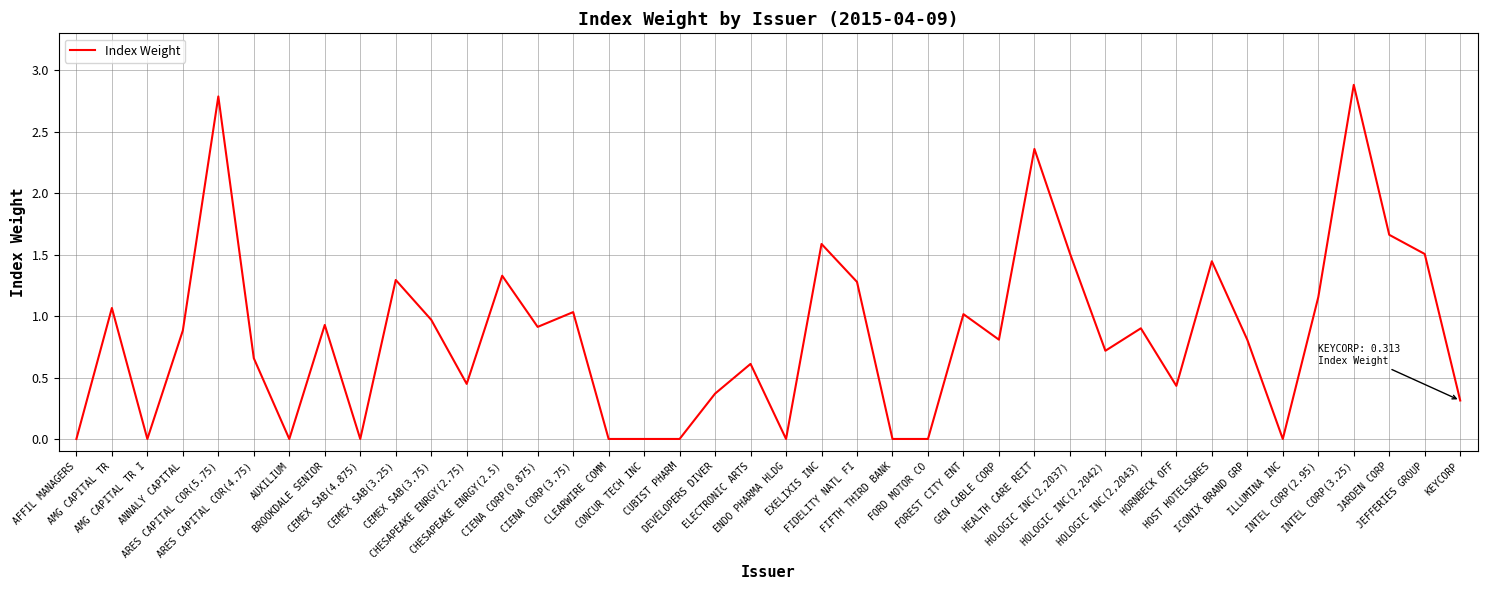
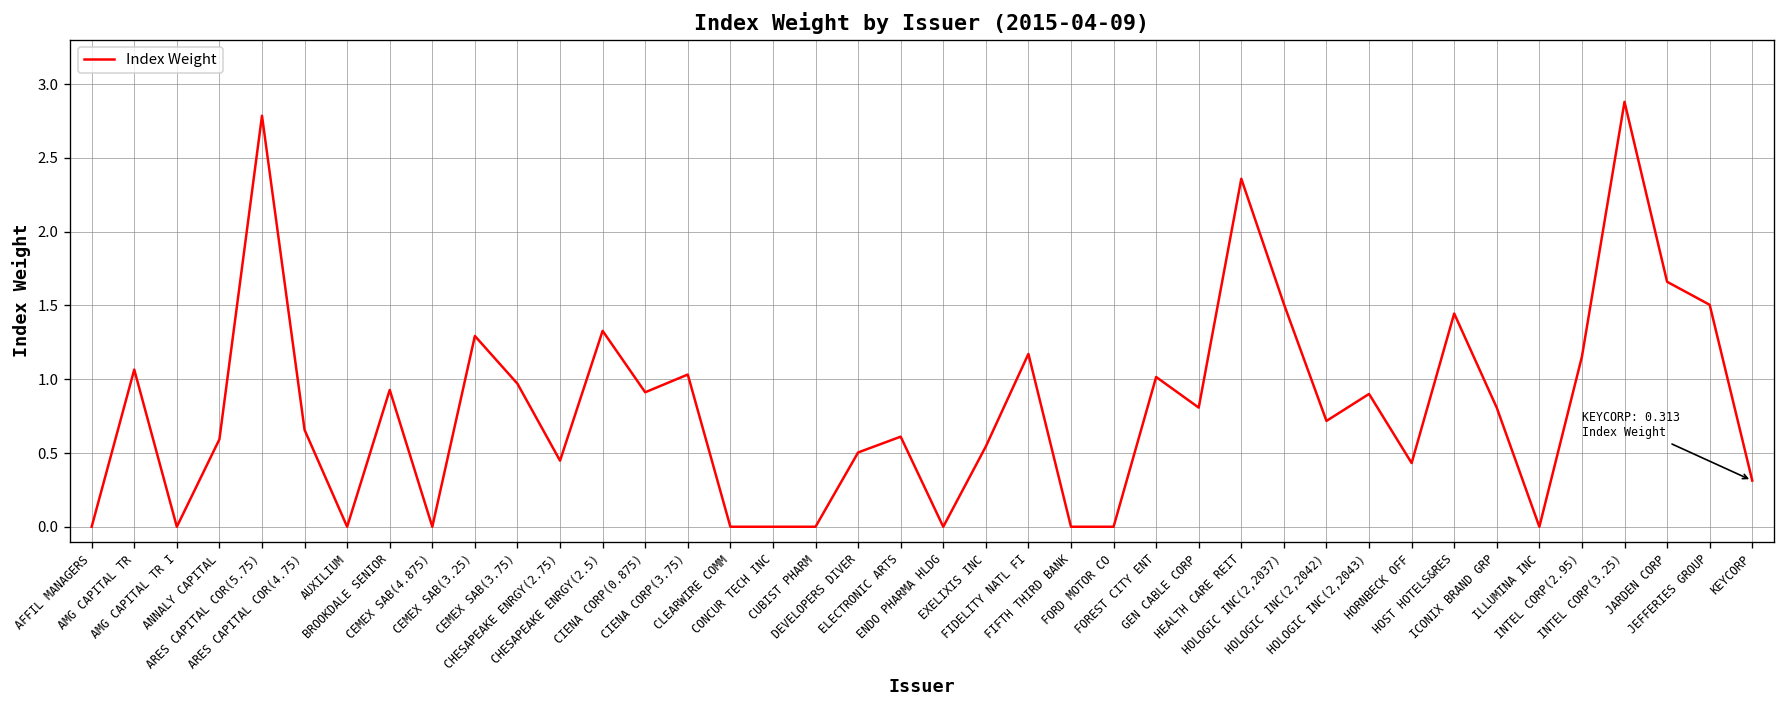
  {
    "AFFIL MANAGERS": 0.00,
    "AMG CAPITAL TR": 1.07,
    "AMG CAPITAL TR I": 0.00,
-   "ANNALY CAPITAL": 0.88,
+   "ANNALY CAPITAL": 0.59,
    "ARES CAPITAL COR(5.75)": 2.79,
    "ARES CAPITAL COR(4.75)": 0.66,
    "AUXILIUM": 0.00,
    "BROOKDALE SENIOR": 0.93,
    "CEMEX SAB(4.875)": 0.00,
    "CEMEX SAB(3.25)": 1.29,
    "CEMEX SAB(3.75)": 0.97,
    "CHESAPEAKE ENRGY(2.75)": 0.45,
    "CHESAPEAKE ENRGY(2.5)": 1.33,
    "CIENA CORP(0.875)": 0.91,
    "CIENA CORP(3.75)": 1.03,
    "CLEARWIRE COMM": 0.00,
    "CONCUR TECH INC": 0.00,
    "CUBIST PHARM": 0.00,
-   "DEVELOPERS DIVER": 0.37,
+   "DEVELOPERS DIVER": 0.50,
    "ELECTRONIC ARTS": 0.61,
    "ENDO PHARMA HLDG": 0.00,
-   "EXELIXIS INC": 1.59,
-   "FIDELITY NATL FI": 1.28,
+   "EXELIXIS INC": 0.54,
+   "FIDELITY NATL FI": 1.17,
    "FIFTH THIRD BANK": 0.00,
    "FORD MOTOR CO": 0.00,
    "FOREST CITY ENT": 1.02,
    "GEN CABLE CORP": 0.81,
    "HEALTH CARE REIT": 2.36,
    "HOLOGIC INC(2,2037)": 1.51,
    "HOLOGIC INC(2,2042)": 0.72,
    "HOLOGIC INC(2,2043)": 0.90,
    "HORNBECK OFF": 0.43,
    "HOST HOTELS&RES": 1.45,
    "ICONIX BRAND GRP": 0.81,
    "ILLUMINA INC": 0.00,
    "INTEL CORP(2.95)": 1.15,
    "INTEL CORP(3.25)": 2.88,
    "JARDEN CORP": 1.66,
    "JEFFERIES GROUP": 1.50
  }
